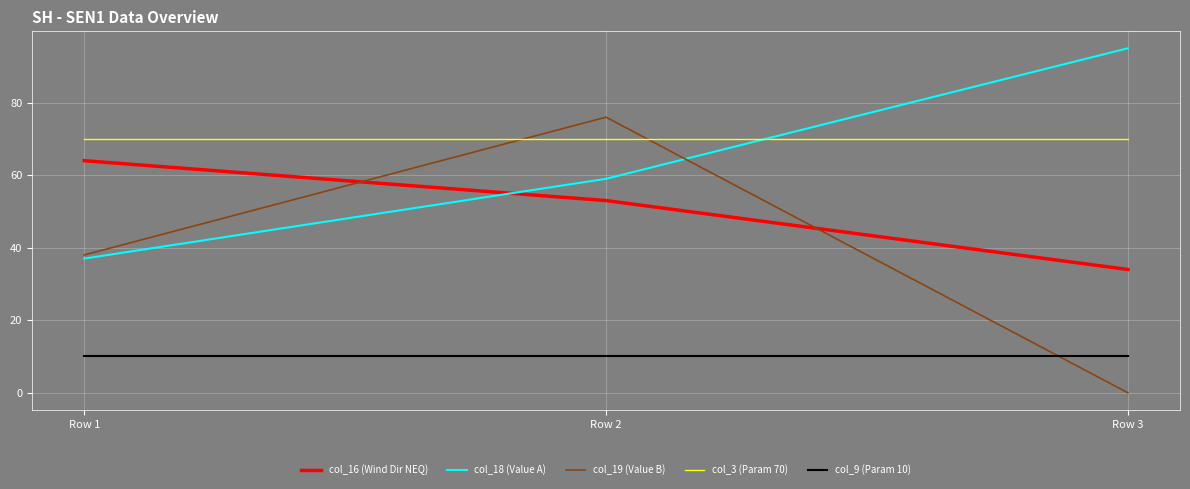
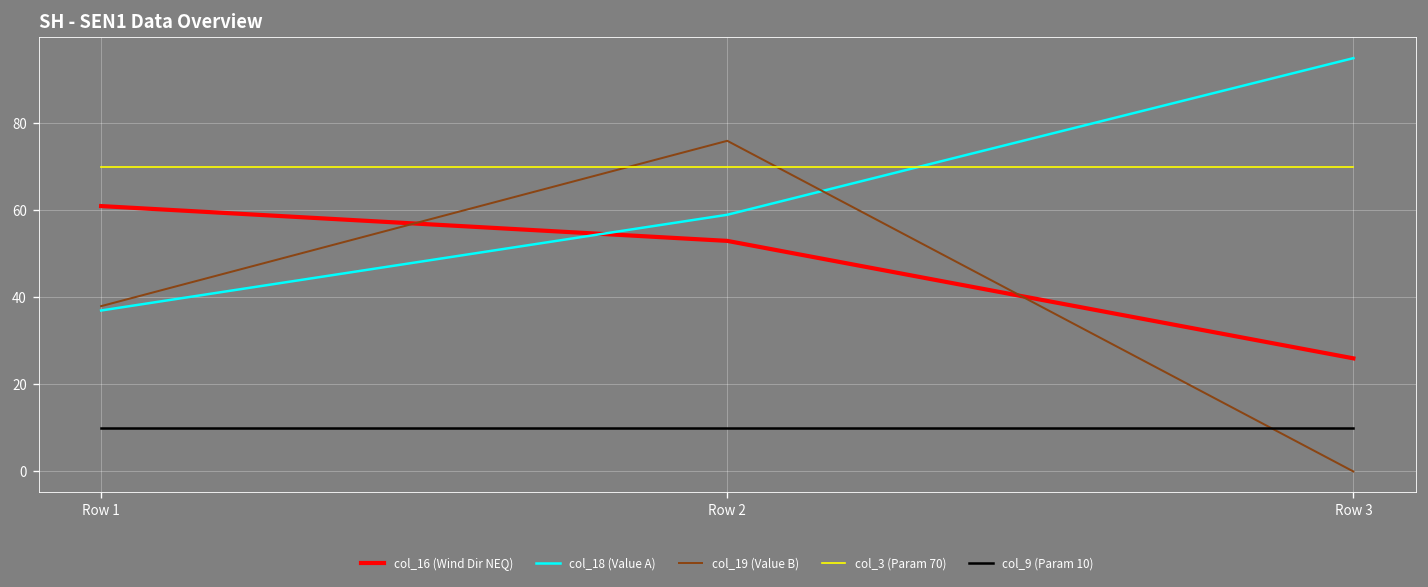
  {
    "col_16 (Wind Dir NEQ)": {
-     "Row 1": 64,
+     "Row 1": 61,
      "Row 2": 53,
-     "Row 3": 34
+     "Row 3": 26
    },
    "col_18 (Value A)": {
      "Row 1": 37,
      "Row 2": 59,
      "Row 3": 95
    },
    "col_19 (Value B)": {
      "Row 1": 38,
      "Row 2": 76,
      "Row 3": 0
    },
    "col_3 (Param 70)": {
      "Row 1": 70,
      "Row 2": 70,
      "Row 3": 70
    },
    "col_9 (Param 10)": {
      "Row 1": 10,
      "Row 2": 10,
      "Row 3": 10
    }
  }
